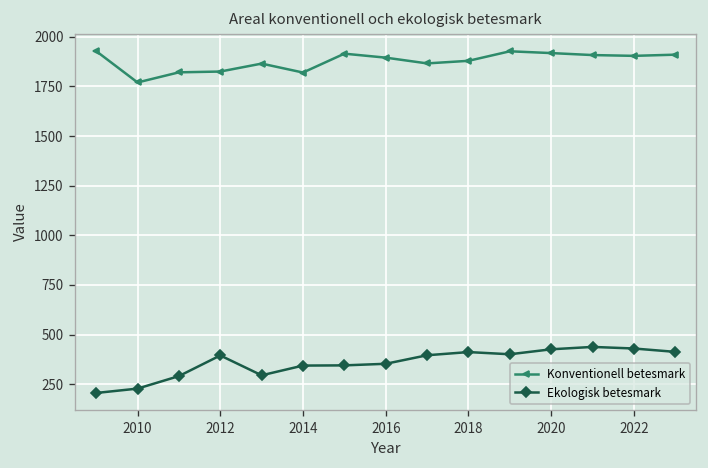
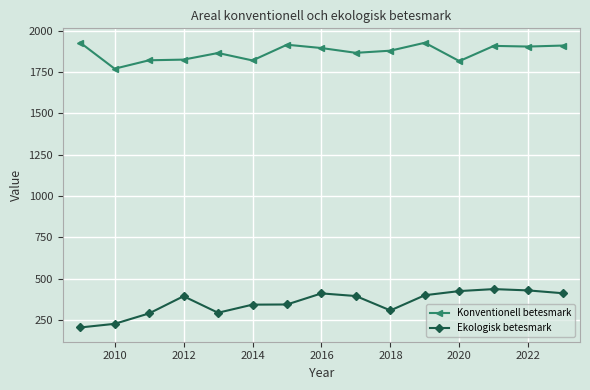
  {
    "Konventionell betesmark": {
      "2010": 1770,
      "2012": 1830,
      "2014": 1820,
      "2016": 1900,
      "2018": 1880,
-     "2020": 1920,
+     "2020": 1820,
      "2022": 1900
    },
    "Ekologisk betesmark": {
      "2010": 230,
      "2012": 400,
      "2014": 340,
-     "2016": 350,
-     "2018": 410,
+     "2016": 410,
+     "2018": 310,
      "2020": 430,
      "2022": 430
    }
  }
